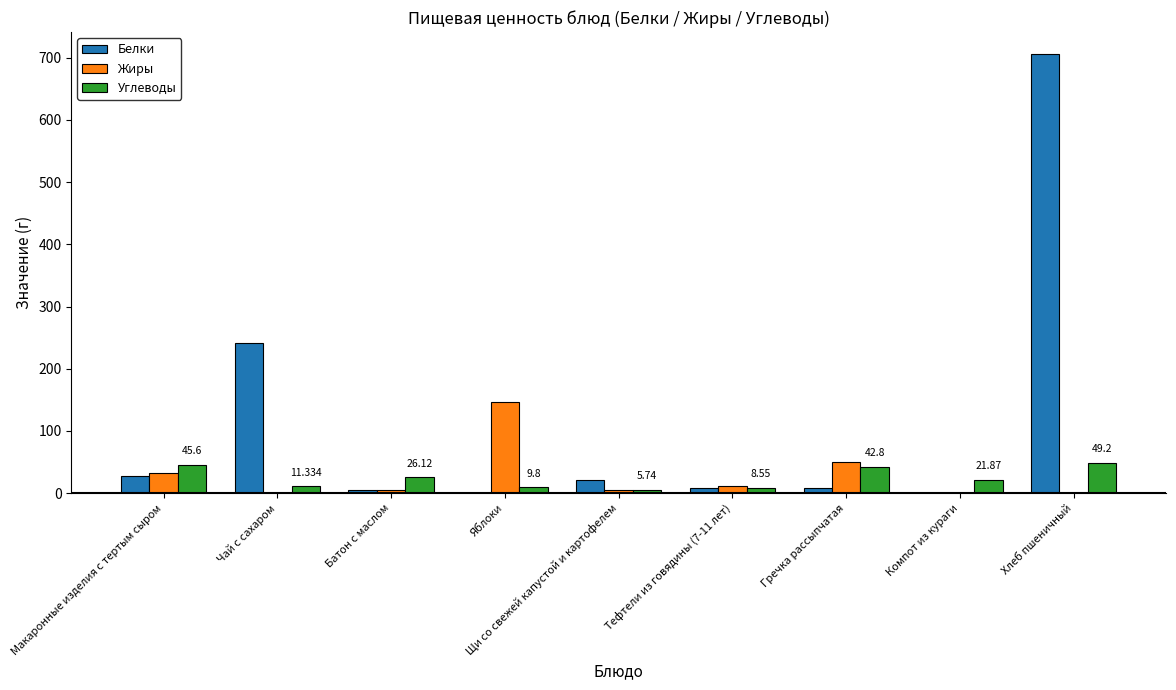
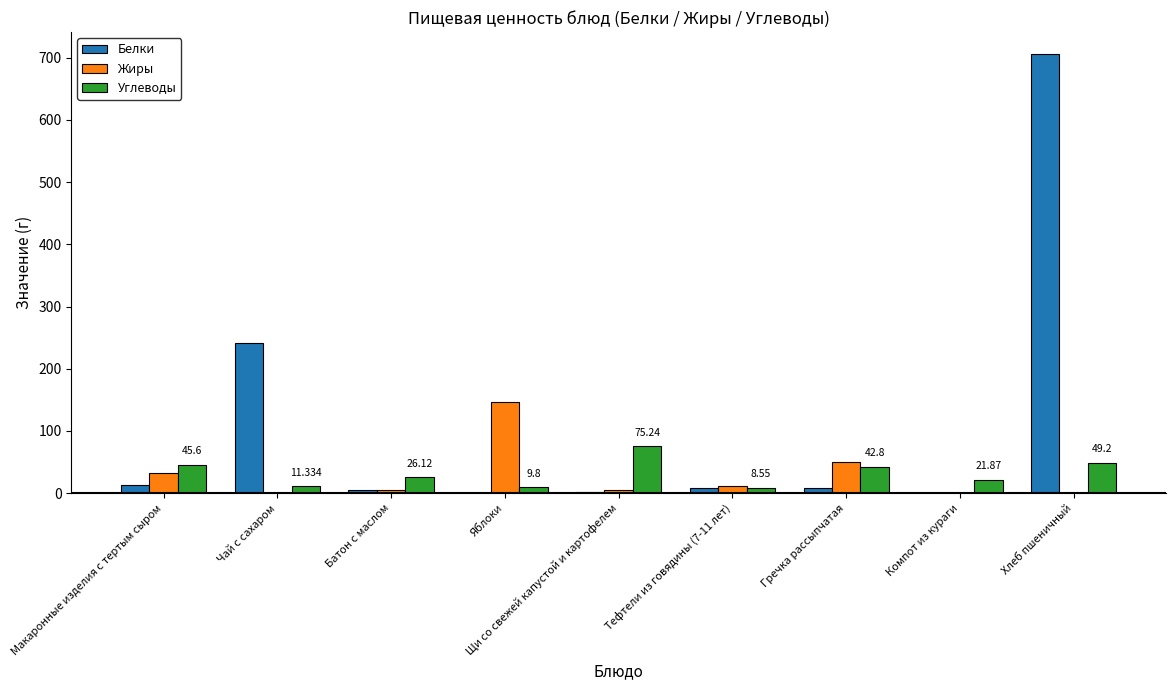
  {
    "Белки": {
-     "Макаронные изделия с тертым сыром": 30,
+     "Макаронные изделия с тертым сыром": 10,
      "Чай с сахаром": 240,
      "Батон с маслом": 0,
-     "Щи со свежей капустой и картофелем": 20,
+     "Щи со свежей капустой и картофелем": 0,
      "Тефтели из говядины (7-11 лет)": 10,
      "Гречка рассыпчатая": 10,
      "Хлеб пшеничный": 710
    },
    "Жиры": {
      "Макаронные изделия с тертым сыром": 30,
      "Чай с сахаром": 0,
      "Батон с маслом": 10,
      "Яблоки": 150,
      "Щи со свежей капустой и картофелем": 0,
      "Тефтели из говядины (7-11 лет)": 10,
      "Гречка рассыпчатая": 50
    },
    "Углеводы": {
-     "Щи со свежей капустой и картофелем": 5.74
+     "Щи со свежей капустой и картофелем": 75.24
    }
  }
